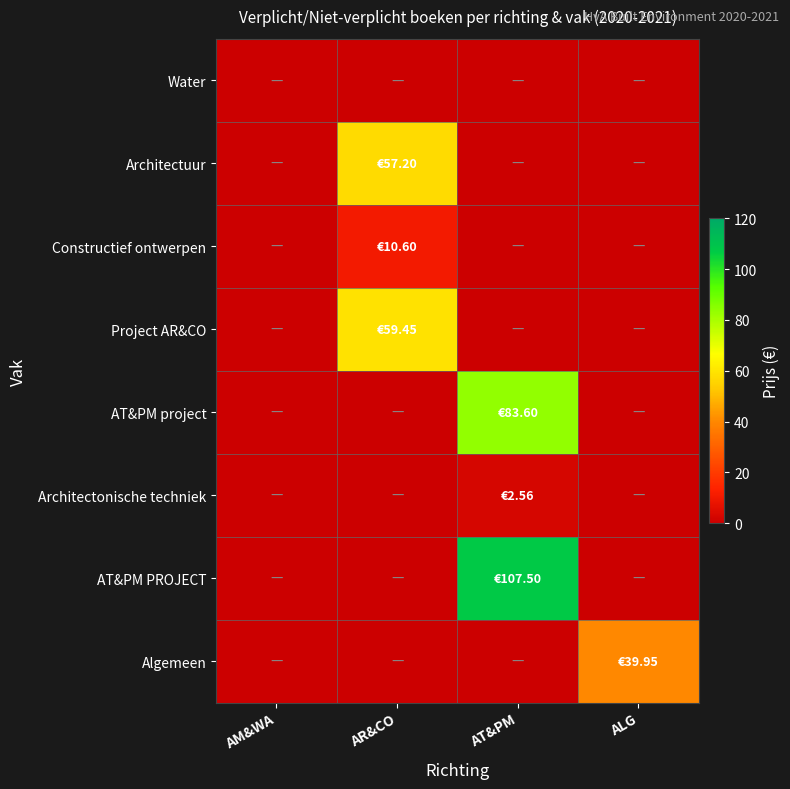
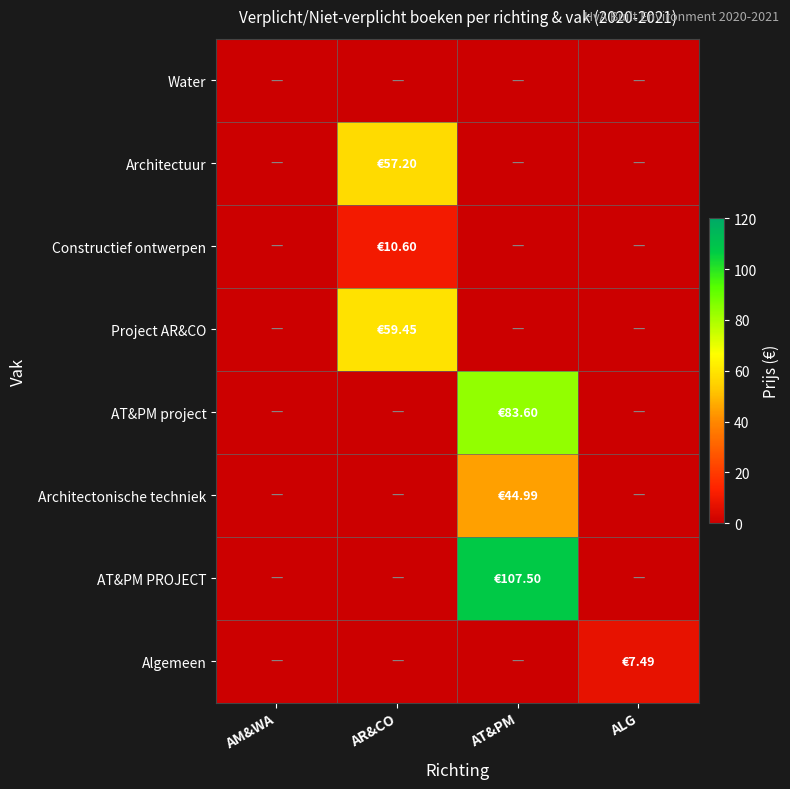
  {
    "Architectuur": {
      "AR&CO": "€57.20"
    },
    "Constructief ontwerpen": {
      "AR&CO": "€10.60"
    },
    "Project AR&CO": {
      "AR&CO": "€59.45"
    },
    "AT&PM project": {
      "AT&PM": "€83.60"
    },
    "Architectonische techniek": {
-     "AT&PM": "€2.56"
+     "AT&PM": "€44.99"
    },
    "AT&PM PROJECT": {
      "AT&PM": "€107.50"
    },
    "Algemeen": {
-     "ALG": "€39.95"
+     "ALG": "€7.49"
    }
  }
